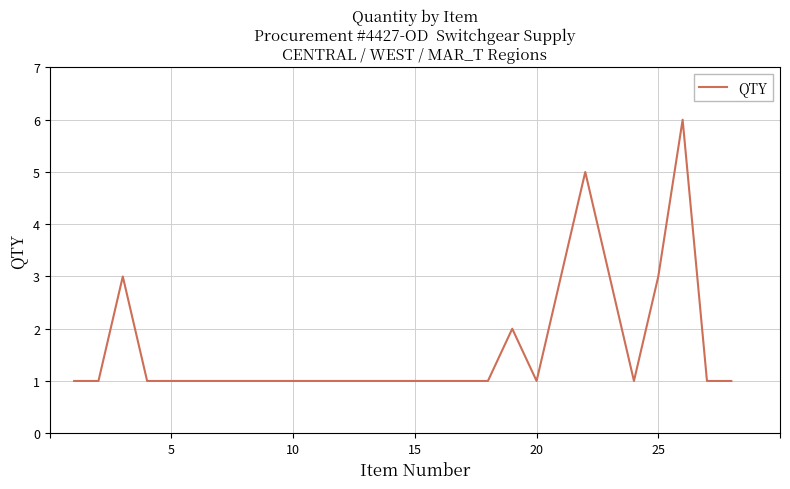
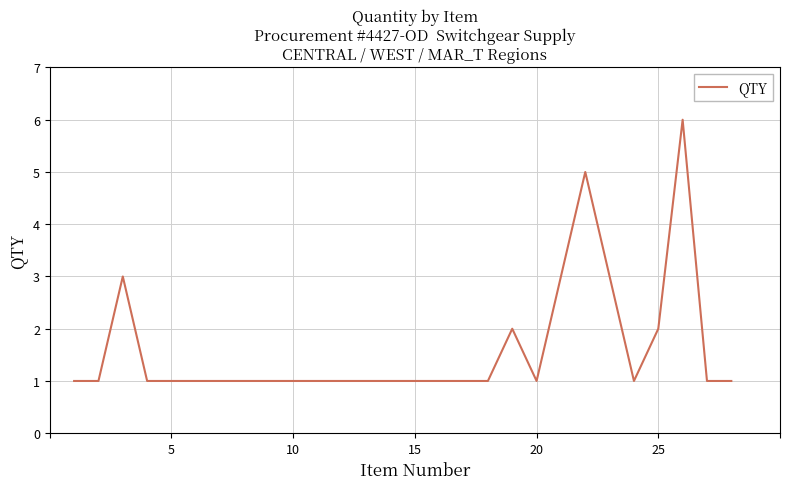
  {
    "5": 1,
    "10": 1,
    "15": 1,
    "20": 1,
-   "25": 3
+   "25": 2
  }
